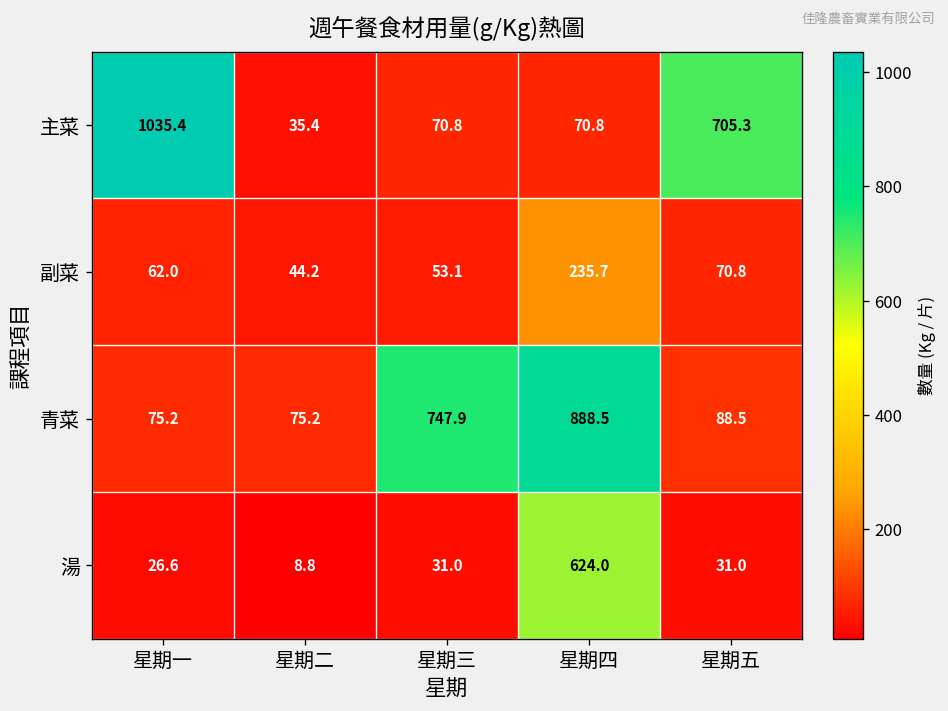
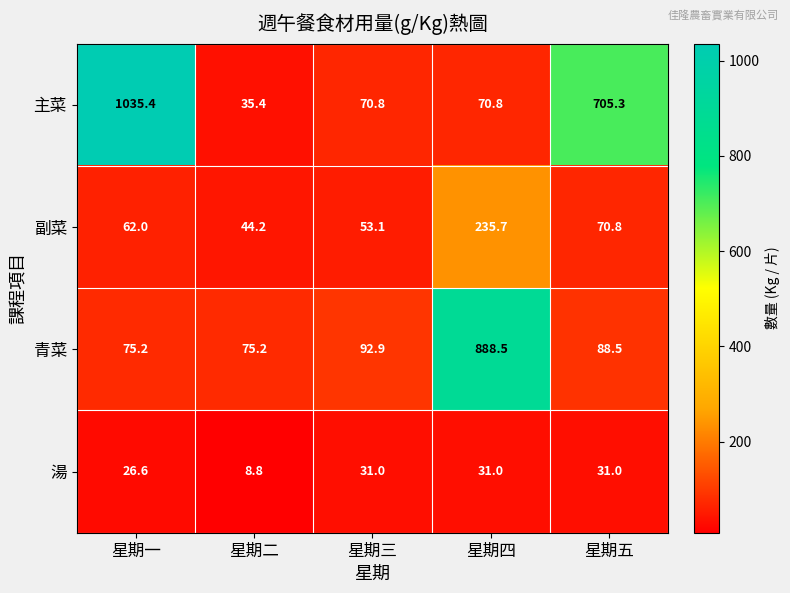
  {
    "主菜": {
      "星期一": 1035.4,
      "星期二": 35.4,
      "星期三": 70.8,
      "星期四": 70.8,
      "星期五": 705.3
    },
    "副菜": {
      "星期一": 62.0,
      "星期二": 44.2,
      "星期三": 53.1,
      "星期四": 235.7,
      "星期五": 70.8
    },
    "青菜": {
      "星期一": 75.2,
      "星期二": 75.2,
-     "星期三": 747.9,
+     "星期三": 92.9,
      "星期四": 888.5,
      "星期五": 88.5
    },
    "湯": {
      "星期一": 26.6,
      "星期二": 8.8,
      "星期三": 31.0,
-     "星期四": 624.0,
+     "星期四": 31.0,
      "星期五": 31.0
    }
  }
